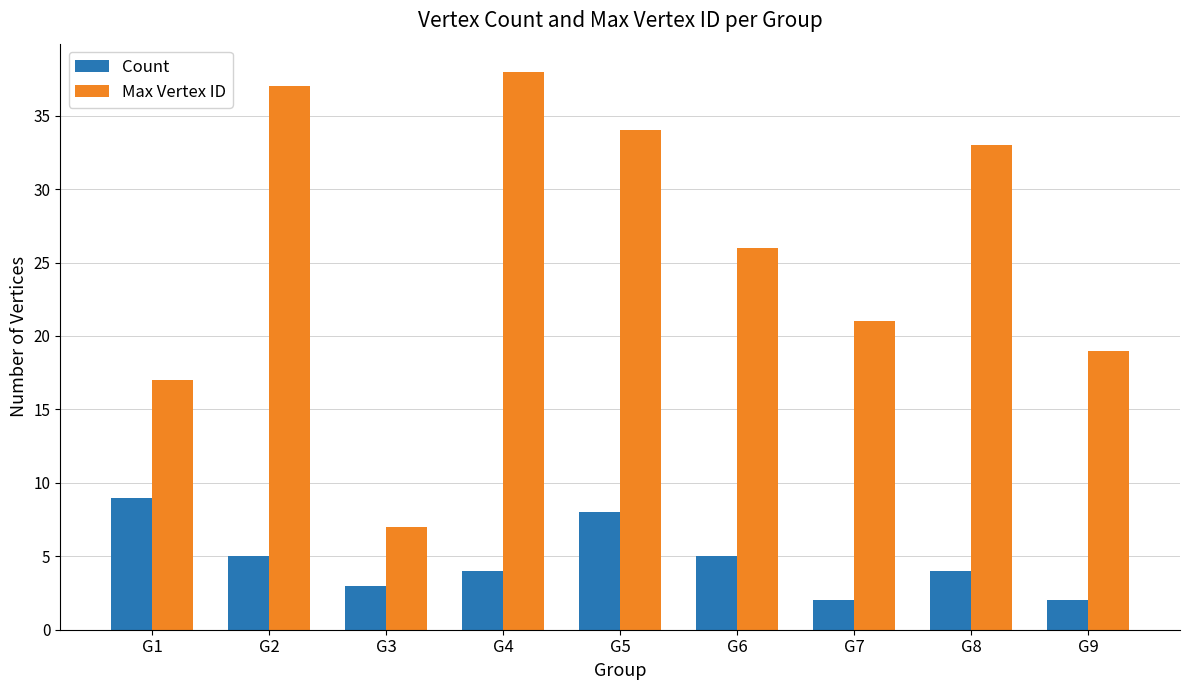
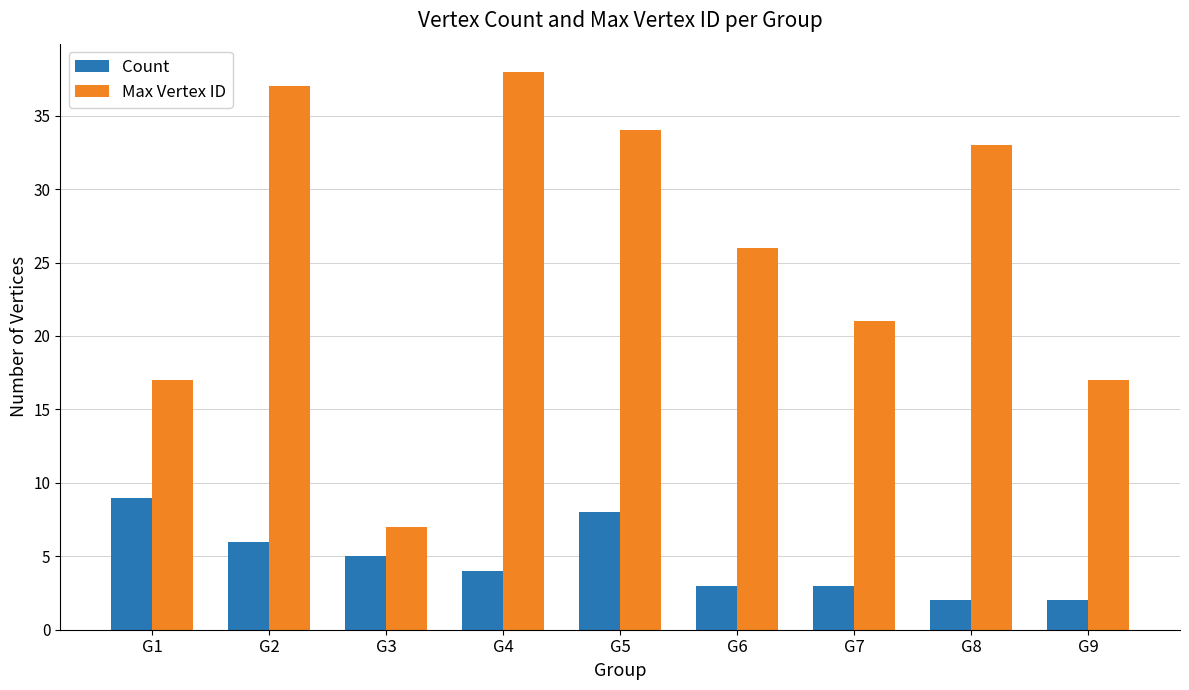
  {
    "Count": {
      "G1": 9,
-     "G2": 5,
-     "G3": 3,
+     "G2": 6,
+     "G3": 5,
      "G4": 4,
      "G5": 8,
-     "G6": 5,
-     "G7": 2,
-     "G8": 4,
+     "G6": 3,
+     "G7": 3,
+     "G8": 2,
      "G9": 2
    },
    "Max Vertex ID": {
      "G1": 17,
      "G2": 37,
      "G3": 7,
      "G4": 38,
      "G5": 34,
      "G6": 26,
      "G7": 21,
      "G8": 33,
-     "G9": 19
+     "G9": 17
    }
  }
